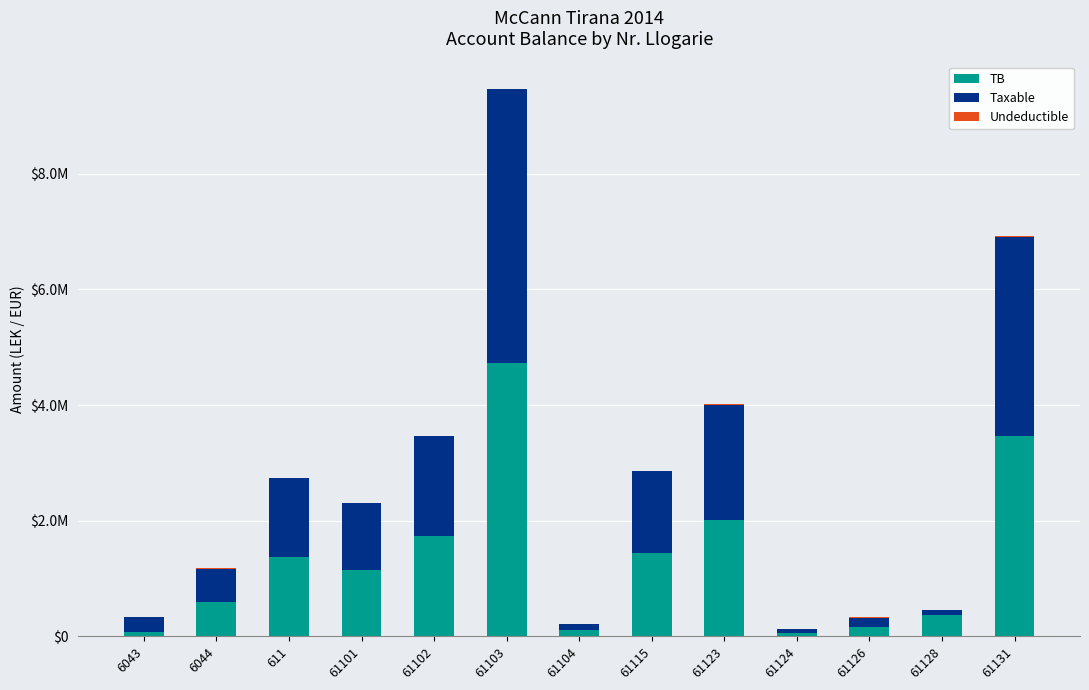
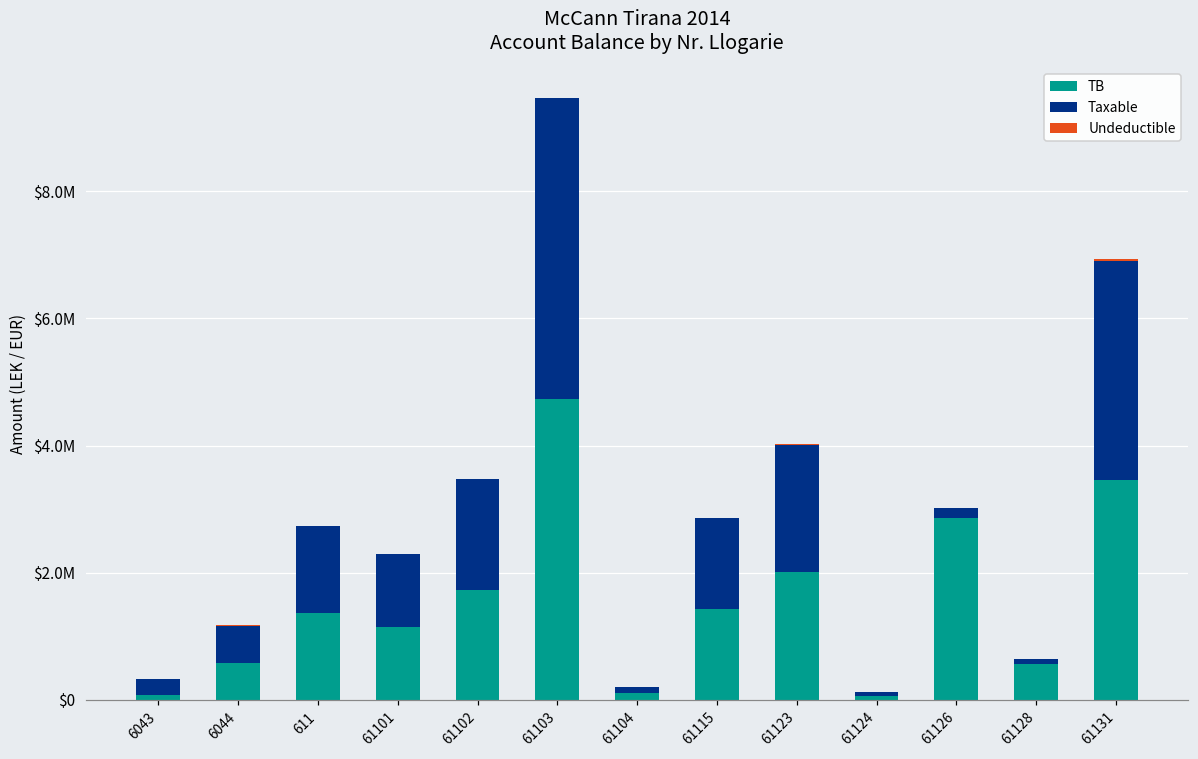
  {
    "TB": {
      "6043": "$100000",
      "6044": "$600000",
      "611": "$1400000",
      "61101": "$1100000",
      "61102": "$1700000",
      "61103": "$4700000",
      "61104": "$100000",
      "61115": "$1400000",
      "61123": "$2000000",
      "61124": "$100000",
-     "61126": "$200000",
-     "61128": "$400000",
+     "61126": "$2900000",
+     "61128": "$600000",
      "61131": "$3500000"
    },
    "Taxable": {
      "6043": "$300000",
      "6044": "$600000",
      "611": "$1400000",
      "61101": "$1100000",
      "61102": "$1700000",
      "61103": "$4700000",
      "61104": "$100000",
      "61115": "$1400000",
      "61123": "$2000000",
      "61124": "$100000",
      "61126": "$200000",
      "61128": "$100000",
      "61131": "$3400000"
    },
    "Undeductible": {
      "6043": "$0",
      "611": "$0",
      "61101": "$0",
      "61102": "$0",
      "61104": "$0",
      "61124": "$0",
      "61128": "$0"
    }
  }
